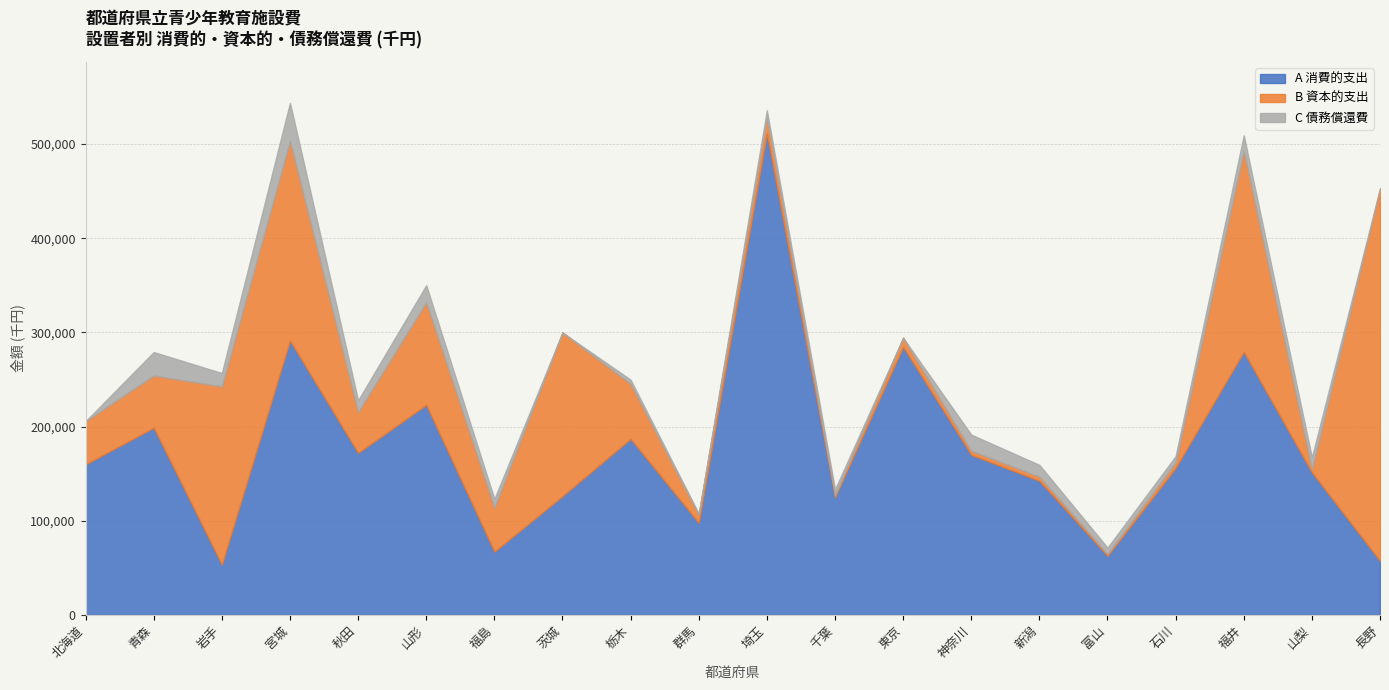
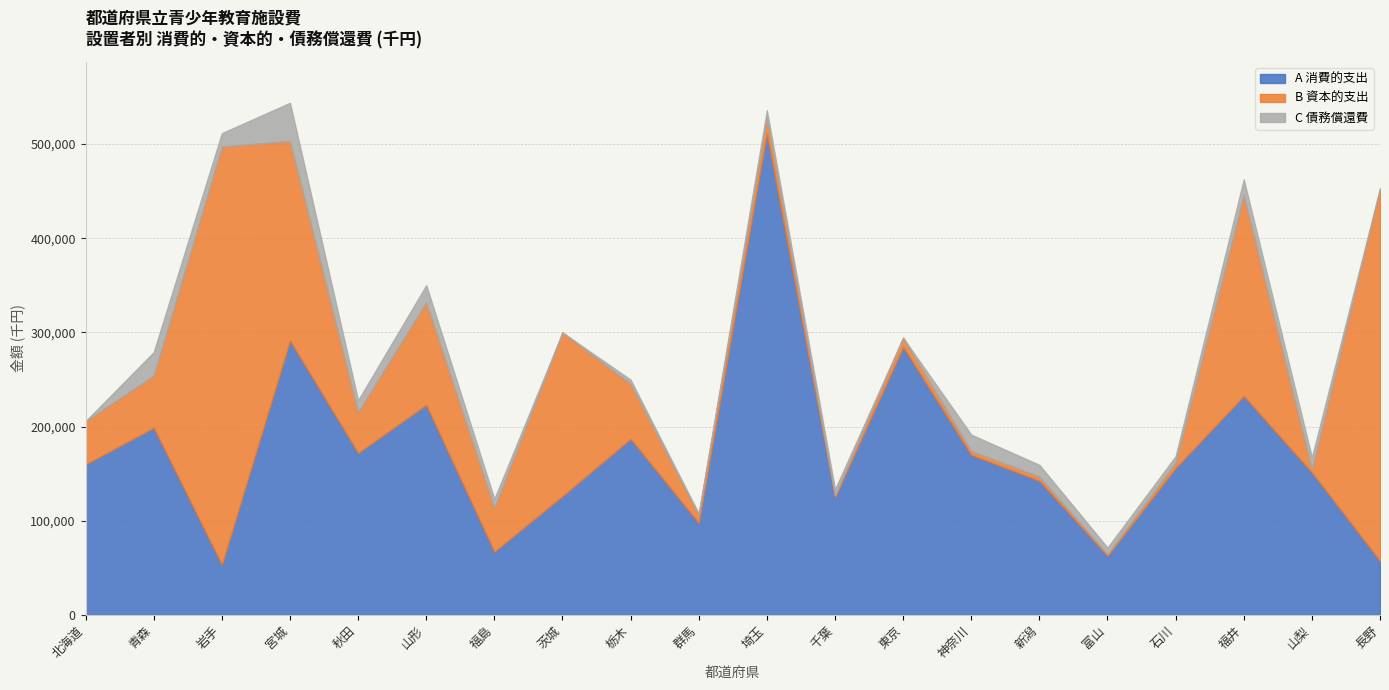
  {
    "A 消費的支出": {
      "北海道": "160,000",
      "青森": "200,000",
      "岩手": "50,000",
      "宮城": "290,000",
      "秋田": "170,000",
      "山形": "220,000",
      "福島": "70,000",
      "茨城": "130,000",
      "栃木": "190,000",
      "群馬": "100,000",
      "埼玉": "510,000",
      "東京": "280,000",
      "神奈川": "170,000",
      "新潟": "140,000",
      "石川": "160,000",
-     "福井": "280,000",
+     "福井": "230,000",
      "山梨": "150,000",
      "長野": "60,000"
    },
    "B 資本的支出": {
      "青森": "60,000",
-     "岩手": "190,000",
+     "岩手": "440,000",
      "宮城": "210,000",
      "秋田": "40,000",
      "山形": "110,000",
      "福島": "50,000",
      "栃木": "60,000",
      "埼玉": "20,000",
      "神奈川": "0",
      "新潟": "0",
      "石川": "10,000",
      "福井": "210,000",
      "山梨": "0"
    },
    "C 債務償還費": {
      "青森": "20,000",
      "岩手": "10,000",
      "宮城": "40,000",
      "秋田": "10,000",
      "山形": "20,000",
      "福島": "10,000",
      "栃木": "0",
      "埼玉": "10,000",
      "千葉": "10,000",
      "神奈川": "20,000",
      "新潟": "10,000",
      "富山": "10,000",
      "石川": "10,000",
      "福井": "20,000",
      "山梨": "10,000"
    }
  }
